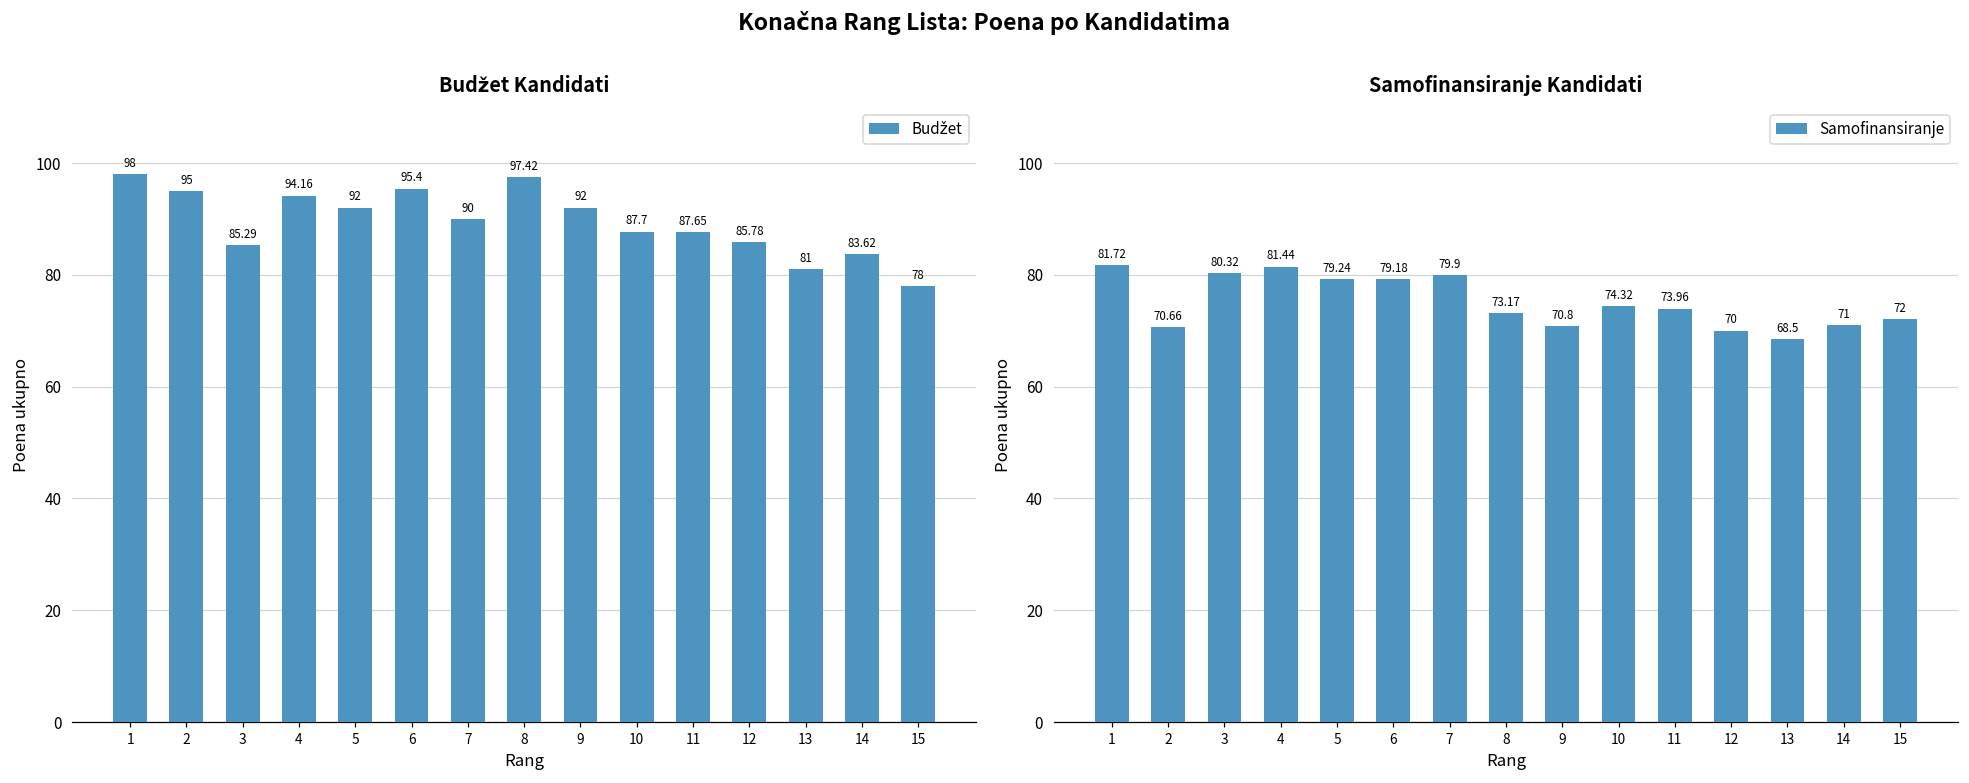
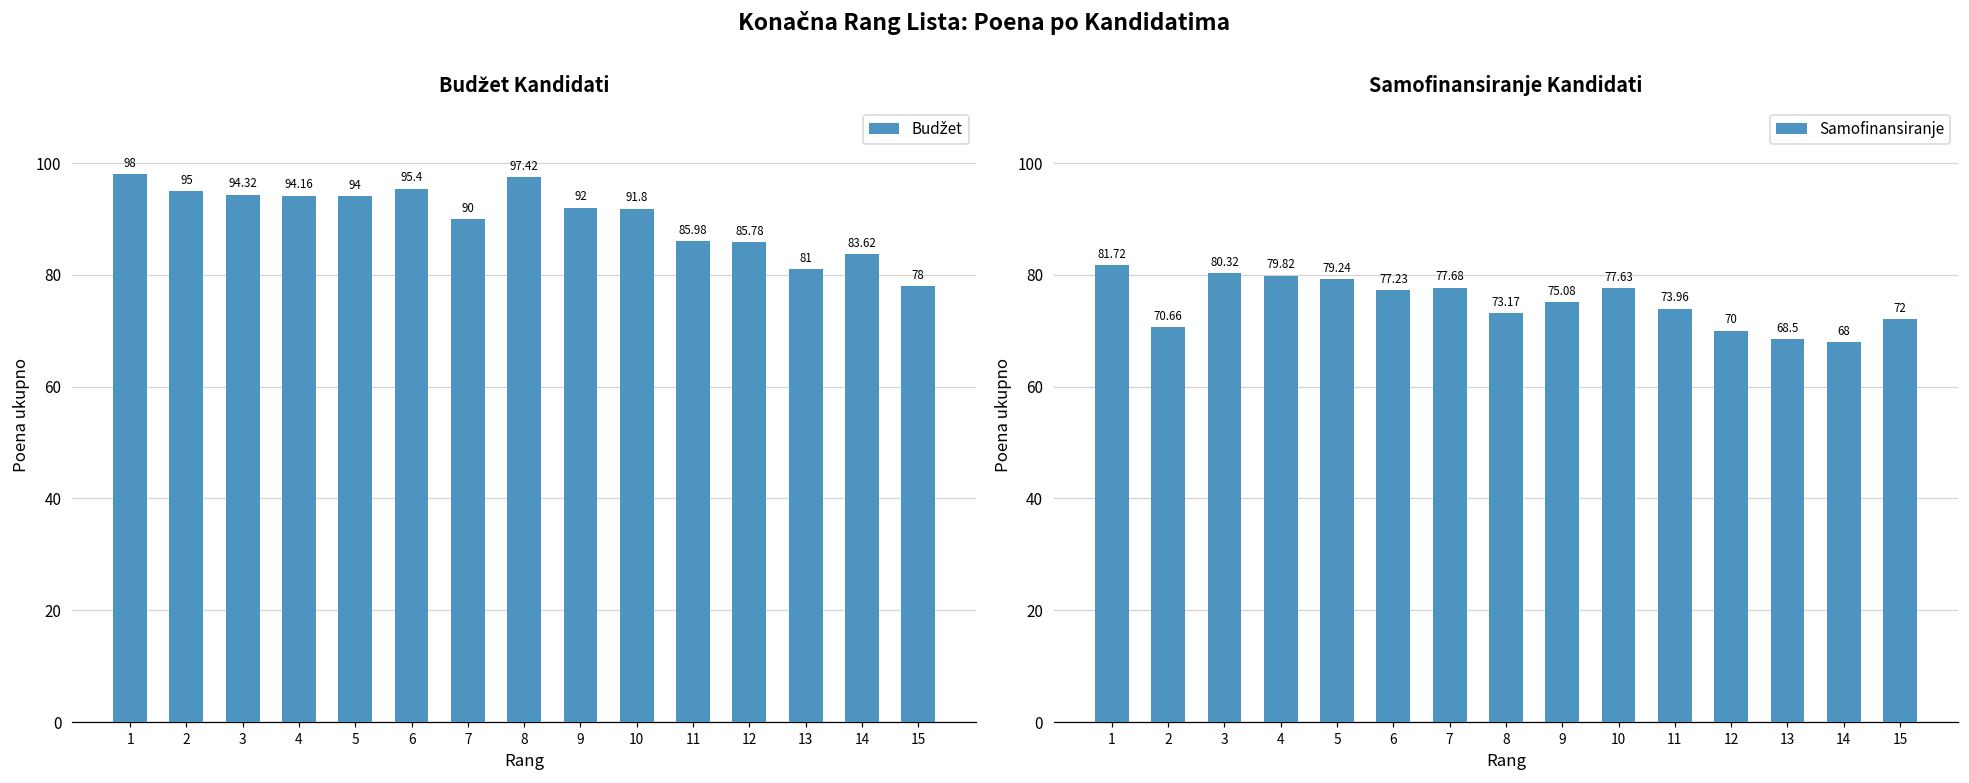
  {
    "Budžet Kandidati": {
      "1": 98,
      "2": 95,
-     "3": 85.29,
+     "3": 94.32,
      "4": 94.16,
-     "5": 92,
+     "5": 94,
      "6": 95.4,
      "7": 90,
      "8": 97.42,
      "9": 92,
-     "10": 87.7,
-     "11": 87.65,
+     "10": 91.8,
+     "11": 85.98,
      "12": 85.78,
      "13": 81,
      "14": 83.62,
      "15": 78
    },
    "Samofinansiranje Kandidati": {
      "1": 81.72,
      "2": 70.66,
      "3": 80.32,
-     "4": 81.44,
+     "4": 79.82,
      "5": 79.24,
-     "6": 79.18,
-     "7": 79.9,
+     "6": 77.23,
+     "7": 77.68,
      "8": 73.17,
-     "9": 70.8,
-     "10": 74.32,
+     "9": 75.08,
+     "10": 77.63,
      "11": 73.96,
      "12": 70,
      "13": 68.5,
-     "14": 71,
+     "14": 68,
      "15": 72
    }
  }
